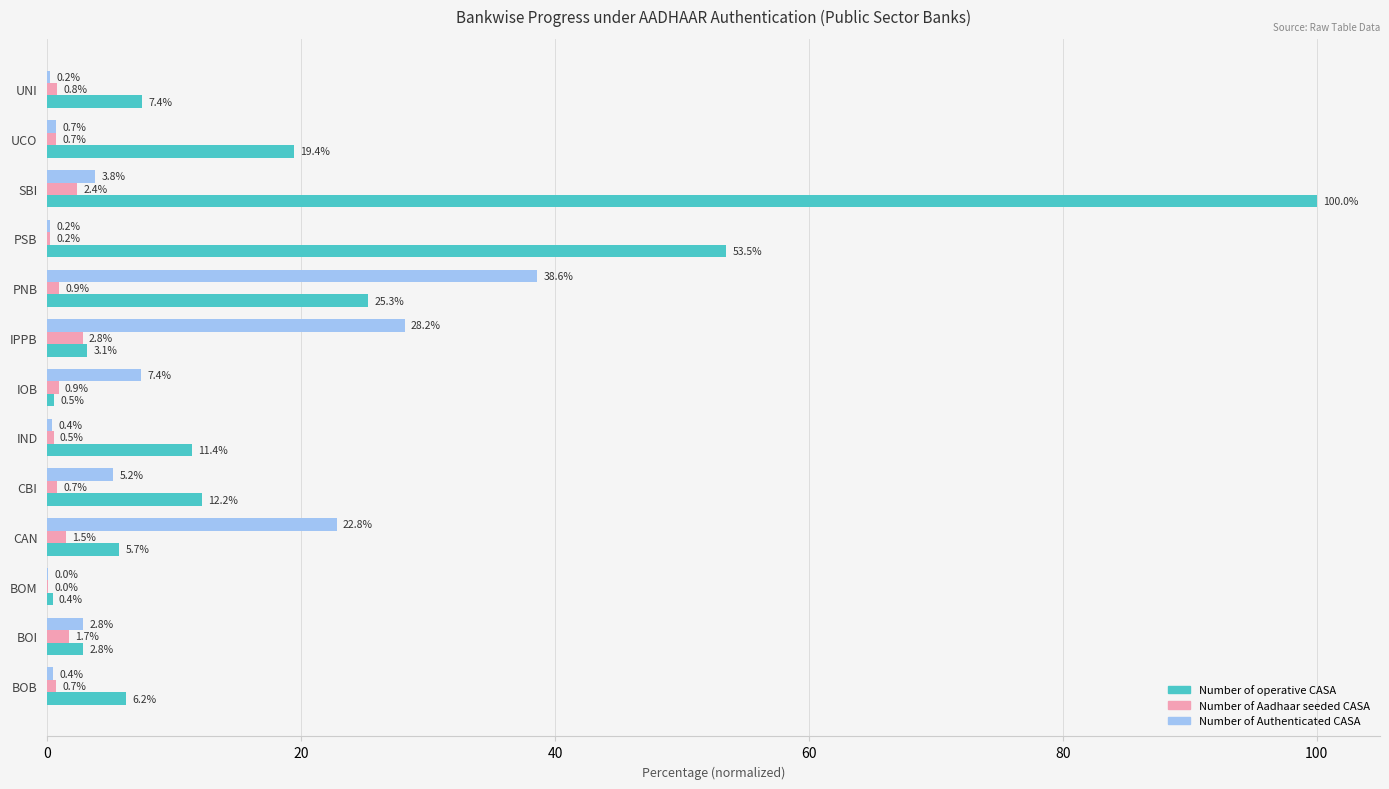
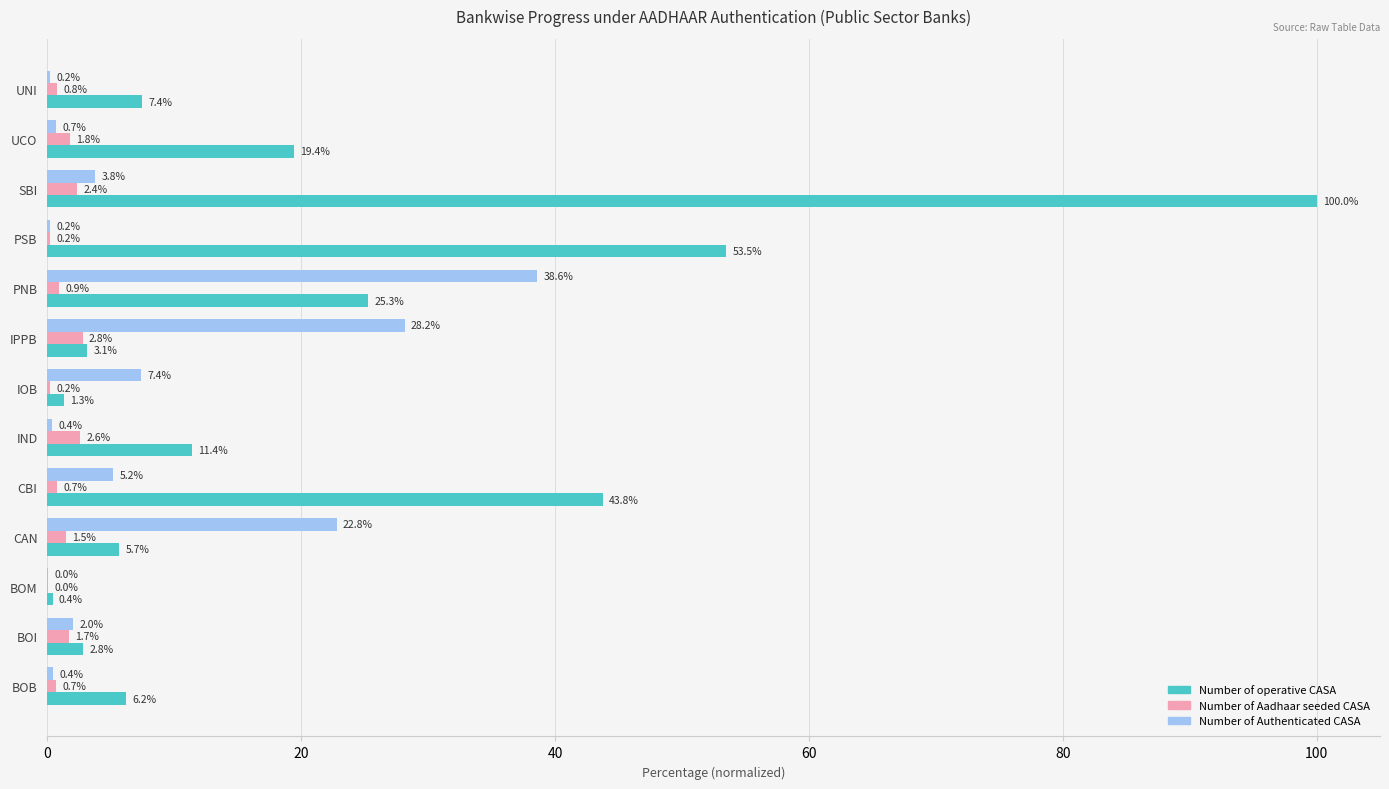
  {
    "Number of operative CASA": {
      "UNI": "7.4%",
      "UCO": "19.4%",
      "SBI": "100.0%",
      "PSB": "53.5%",
      "PNB": "25.3%",
      "IPPB": "3.1%",
-     "IOB": "0.5%",
+     "IOB": "1.3%",
      "IND": "11.4%",
-     "CBI": "12.2%",
+     "CBI": "43.8%",
      "CAN": "5.7%",
      "BOM": "0.4%",
      "BOI": "2.8%",
      "BOB": "6.2%"
    },
    "Number of Aadhaar seeded CASA": {
      "UNI": "0.8%",
-     "UCO": "0.7%",
+     "UCO": "1.8%",
      "SBI": "2.4%",
      "PSB": "0.2%",
      "PNB": "0.9%",
      "IPPB": "2.8%",
-     "IOB": "0.9%",
-     "IND": "0.5%",
+     "IOB": "0.2%",
+     "IND": "2.6%",
      "CBI": "0.7%",
      "CAN": "1.5%",
      "BOM": "0.0%",
      "BOI": "1.7%",
      "BOB": "0.7%"
    },
    "Number of Authenticated CASA": {
      "UNI": "0.2%",
      "UCO": "0.7%",
      "SBI": "3.8%",
      "PSB": "0.2%",
      "PNB": "38.6%",
      "IPPB": "28.2%",
      "IOB": "7.4%",
      "IND": "0.4%",
      "CBI": "5.2%",
      "CAN": "22.8%",
      "BOM": "0.0%",
-     "BOI": "2.8%",
+     "BOI": "2.0%",
      "BOB": "0.4%"
    }
  }
